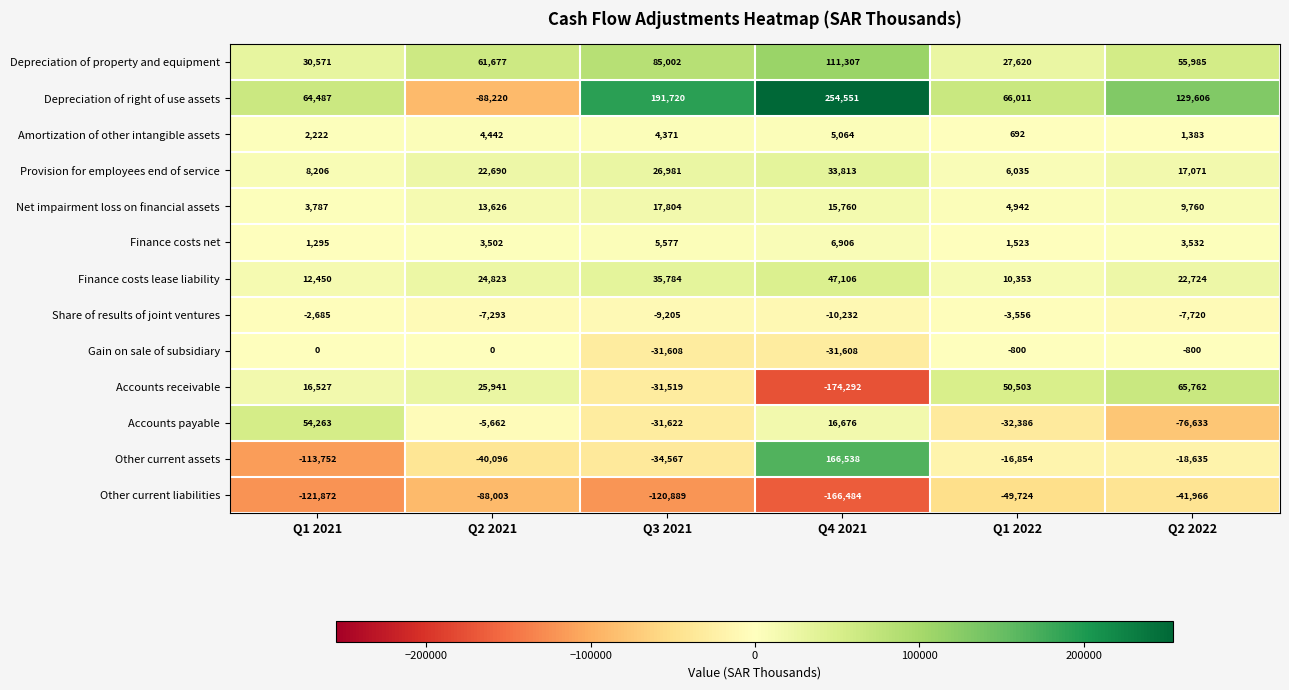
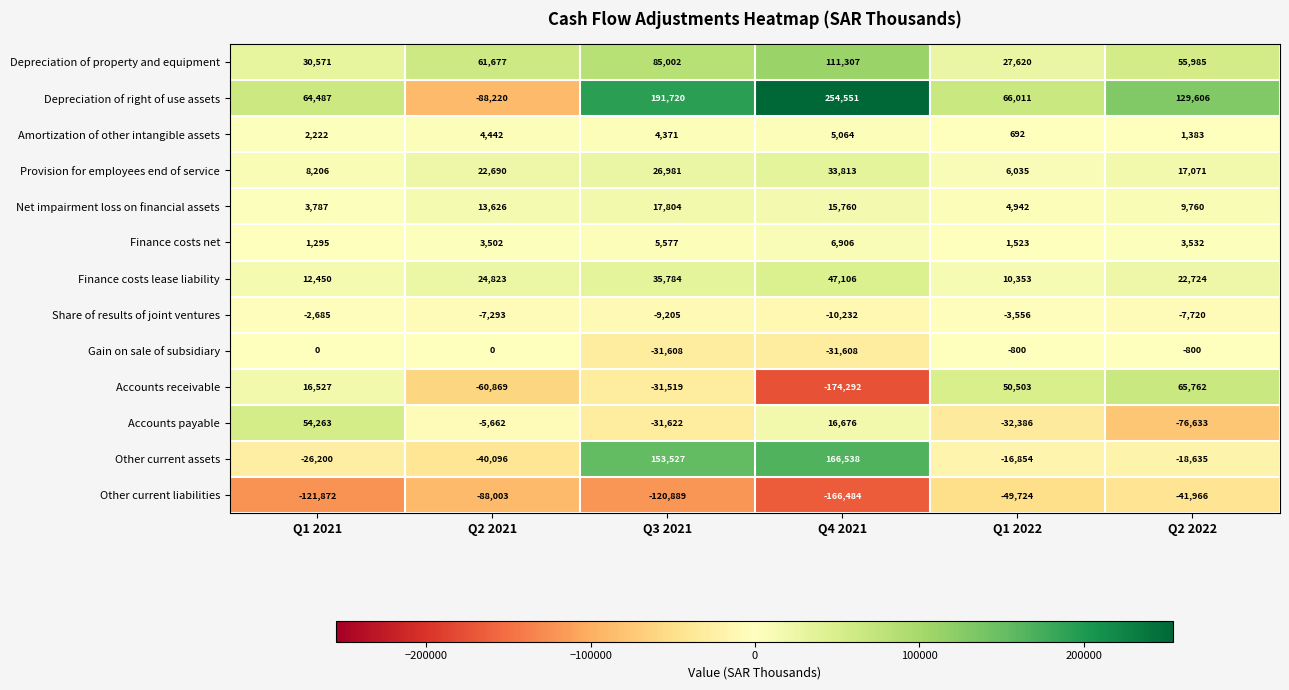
  {
    "Depreciation of property and equipment": {
      "Q1 2021": "30,571",
      "Q2 2021": "61,677",
      "Q3 2021": "85,002",
      "Q4 2021": "111,307",
      "Q1 2022": "27,620",
      "Q2 2022": "55,985"
    },
    "Depreciation of right of use assets": {
      "Q1 2021": "64,487",
      "Q2 2021": "-88,220",
      "Q3 2021": "191,720",
      "Q4 2021": "254,551",
      "Q1 2022": "66,011",
      "Q2 2022": "129,606"
    },
    "Amortization of other intangible assets": {
      "Q1 2021": "2,222",
      "Q2 2021": "4,442",
      "Q3 2021": "4,371",
      "Q4 2021": "5,064",
      "Q1 2022": "692",
      "Q2 2022": "1,383"
    },
    "Provision for employees end of service": {
      "Q1 2021": "8,206",
      "Q2 2021": "22,690",
      "Q3 2021": "26,981",
      "Q4 2021": "33,813",
      "Q1 2022": "6,035",
      "Q2 2022": "17,071"
    },
    "Net impairment loss on financial assets": {
      "Q1 2021": "3,787",
      "Q2 2021": "13,626",
      "Q3 2021": "17,804",
      "Q4 2021": "15,760",
      "Q1 2022": "4,942",
      "Q2 2022": "9,760"
    },
    "Finance costs net": {
      "Q1 2021": "1,295",
      "Q2 2021": "3,502",
      "Q3 2021": "5,577",
      "Q4 2021": "6,906",
      "Q1 2022": "1,523",
      "Q2 2022": "3,532"
    },
    "Finance costs lease liability": {
      "Q1 2021": "12,450",
      "Q2 2021": "24,823",
      "Q3 2021": "35,784",
      "Q4 2021": "47,106",
      "Q1 2022": "10,353",
      "Q2 2022": "22,724"
    },
    "Share of results of joint ventures": {
      "Q1 2021": "-2,685",
      "Q2 2021": "-7,293",
      "Q3 2021": "-9,205",
      "Q4 2021": "-10,232",
      "Q1 2022": "-3,556",
      "Q2 2022": "-7,720"
    },
    "Gain on sale of subsidiary": {
      "Q1 2021": "0",
      "Q2 2021": "0",
      "Q3 2021": "-31,608",
      "Q4 2021": "-31,608",
      "Q1 2022": "-800",
      "Q2 2022": "-800"
    },
    "Accounts receivable": {
      "Q1 2021": "16,527",
-     "Q2 2021": "25,941",
+     "Q2 2021": "-60,869",
      "Q3 2021": "-31,519",
      "Q4 2021": "-174,292",
      "Q1 2022": "50,503",
      "Q2 2022": "65,762"
    },
    "Accounts payable": {
      "Q1 2021": "54,263",
      "Q2 2021": "-5,662",
      "Q3 2021": "-31,622",
      "Q4 2021": "16,676",
      "Q1 2022": "-32,386",
      "Q2 2022": "-76,633"
    },
    "Other current assets": {
-     "Q1 2021": "-113,752",
+     "Q1 2021": "-26,200",
      "Q2 2021": "-40,096",
-     "Q3 2021": "-34,567",
+     "Q3 2021": "153,527",
      "Q4 2021": "166,538",
      "Q1 2022": "-16,854",
      "Q2 2022": "-18,635"
    },
    "Other current liabilities": {
      "Q1 2021": "-121,872",
      "Q2 2021": "-88,003",
      "Q3 2021": "-120,889",
      "Q4 2021": "-166,484",
      "Q1 2022": "-49,724",
      "Q2 2022": "-41,966"
    }
  }
